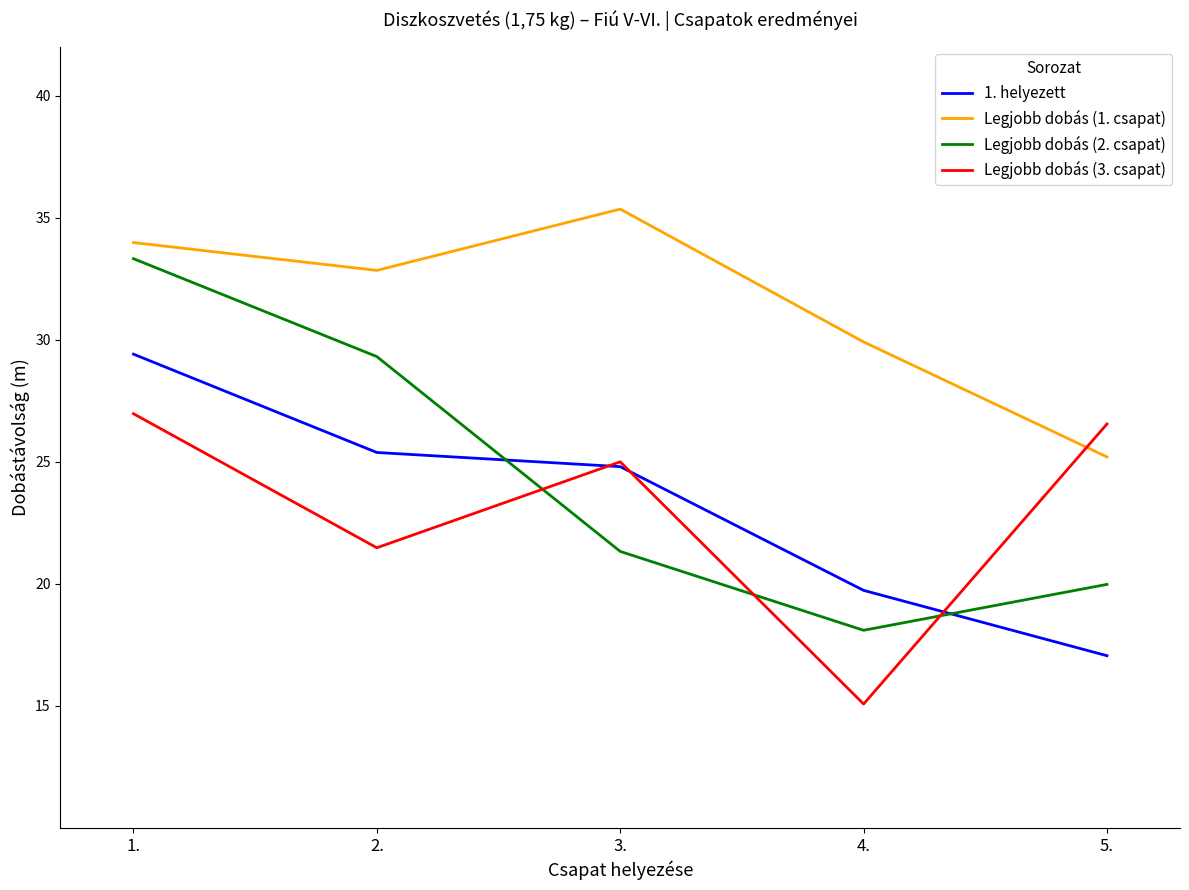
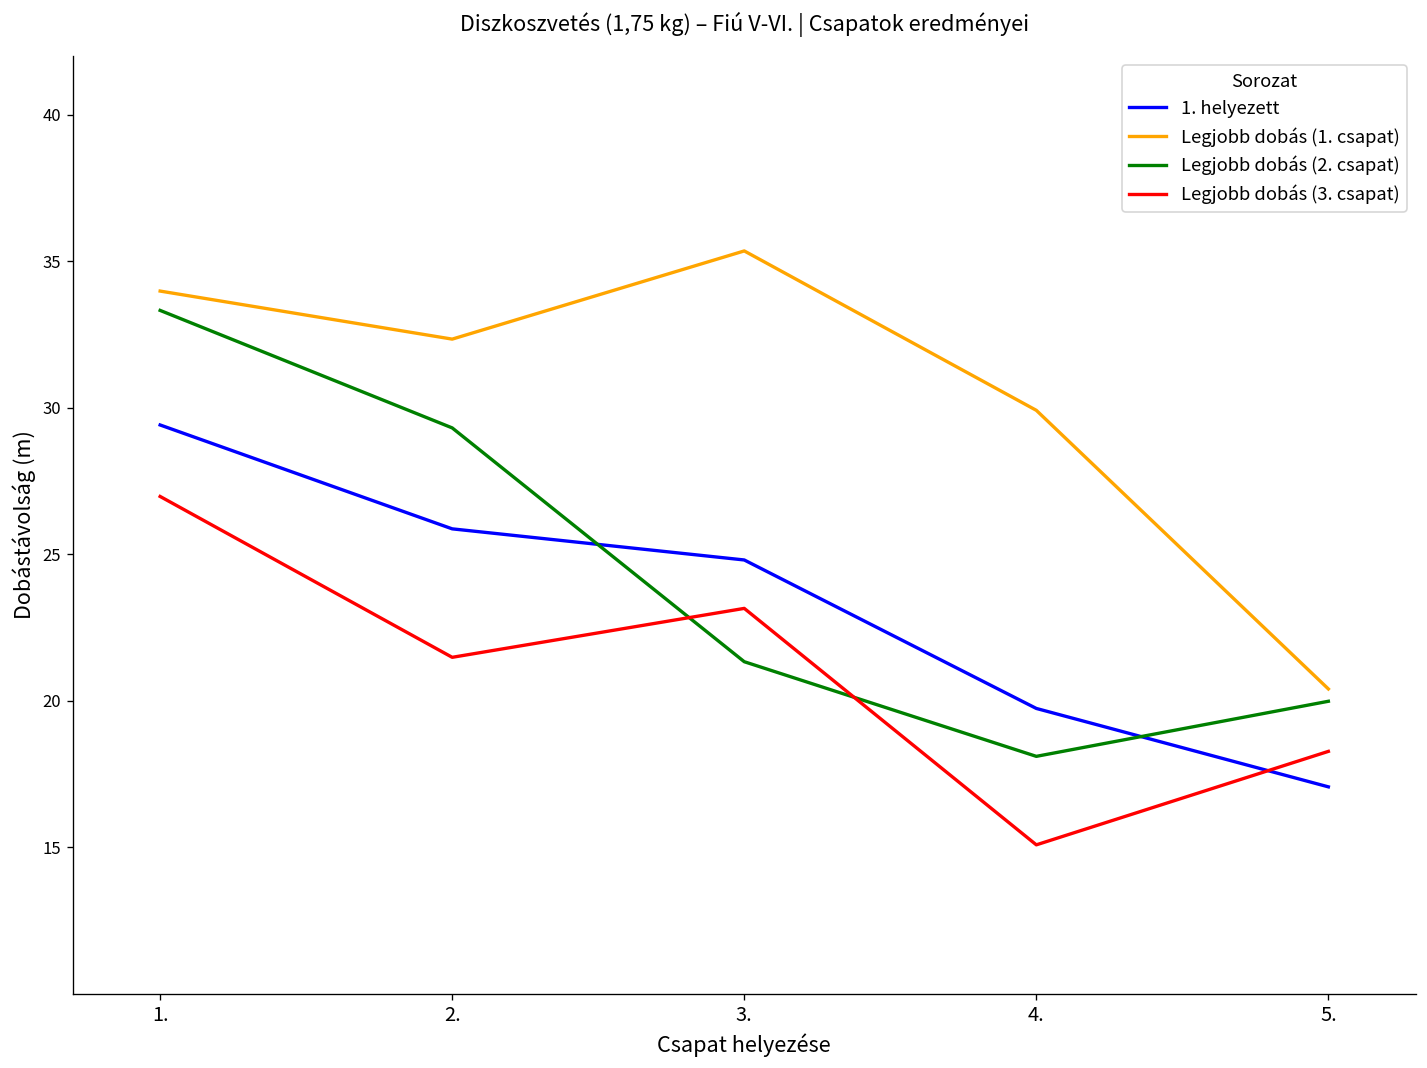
  {
    "1. helyezett": {
      "1.": 29.4,
-     "2.": 25.4,
+     "2.": 25.9,
      "3.": 24.8,
      "4.": 19.7,
      "5.": 17.1
    },
    "Legjobb dobás (1. csapat)": {
      "1.": 34.0,
-     "2.": 32.8,
+     "2.": 32.3,
      "3.": 35.4,
      "4.": 29.9,
-     "5.": 25.2
+     "5.": 20.4
    },
    "Legjobb dobás (2. csapat)": {
      "1.": 33.3,
      "2.": 29.3,
      "3.": 21.3,
      "4.": 18.1,
      "5.": 20.0
    },
    "Legjobb dobás (3. csapat)": {
      "1.": 27.0,
      "2.": 21.5,
-     "3.": 25.0,
+     "3.": 23.2,
      "4.": 15.1,
-     "5.": 26.6
+     "5.": 18.3
    }
  }
